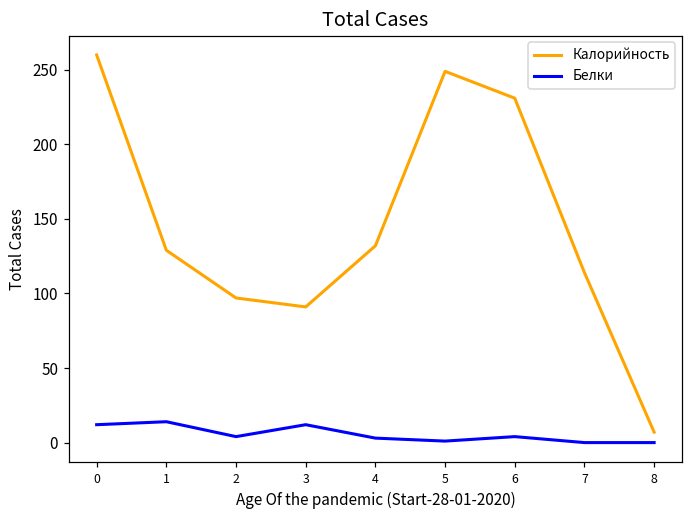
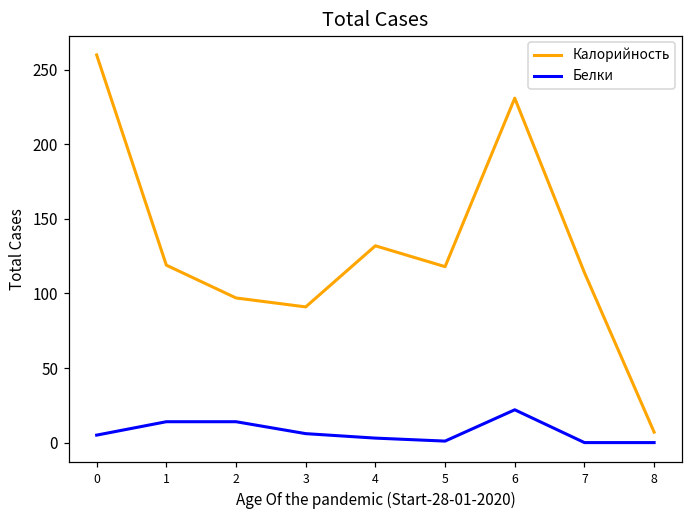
  {
    "Калорийность": {
      "0": 260,
-     "1": 129,
+     "1": 119,
      "2": 97,
      "3": 91,
      "4": 132,
-     "5": 249,
+     "5": 118,
      "6": 231,
      "7": 114,
      "8": 7
    },
    "Белки": {
-     "0": 12,
+     "0": 5,
      "1": 14,
-     "2": 4,
-     "3": 12,
+     "2": 14,
+     "3": 6,
      "4": 3,
      "5": 1,
-     "6": 4,
+     "6": 22,
      "7": 0,
      "8": 0
    }
  }
